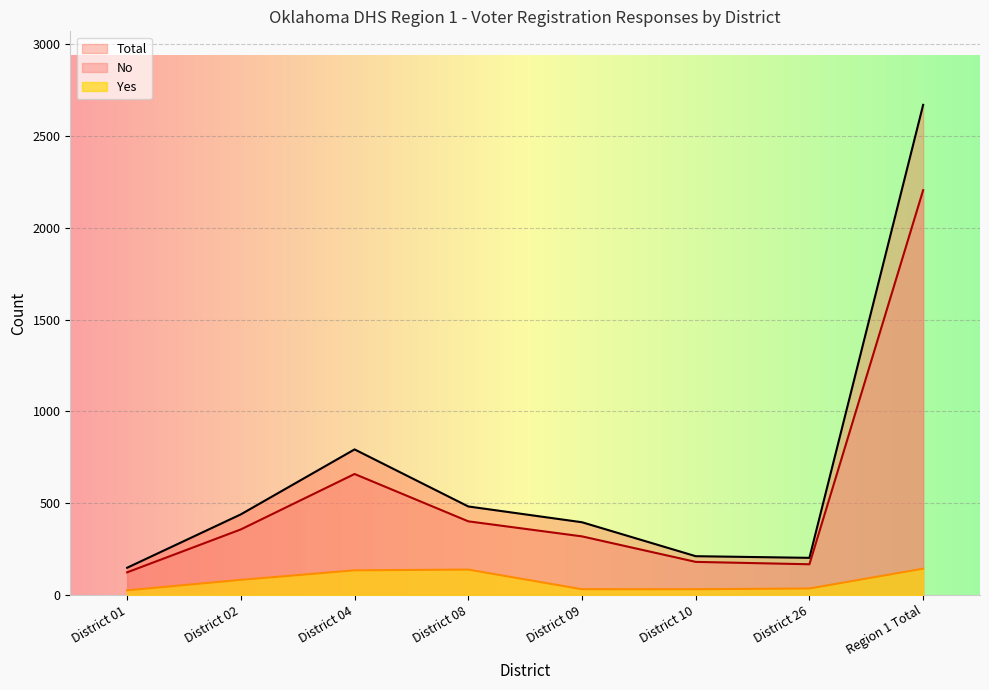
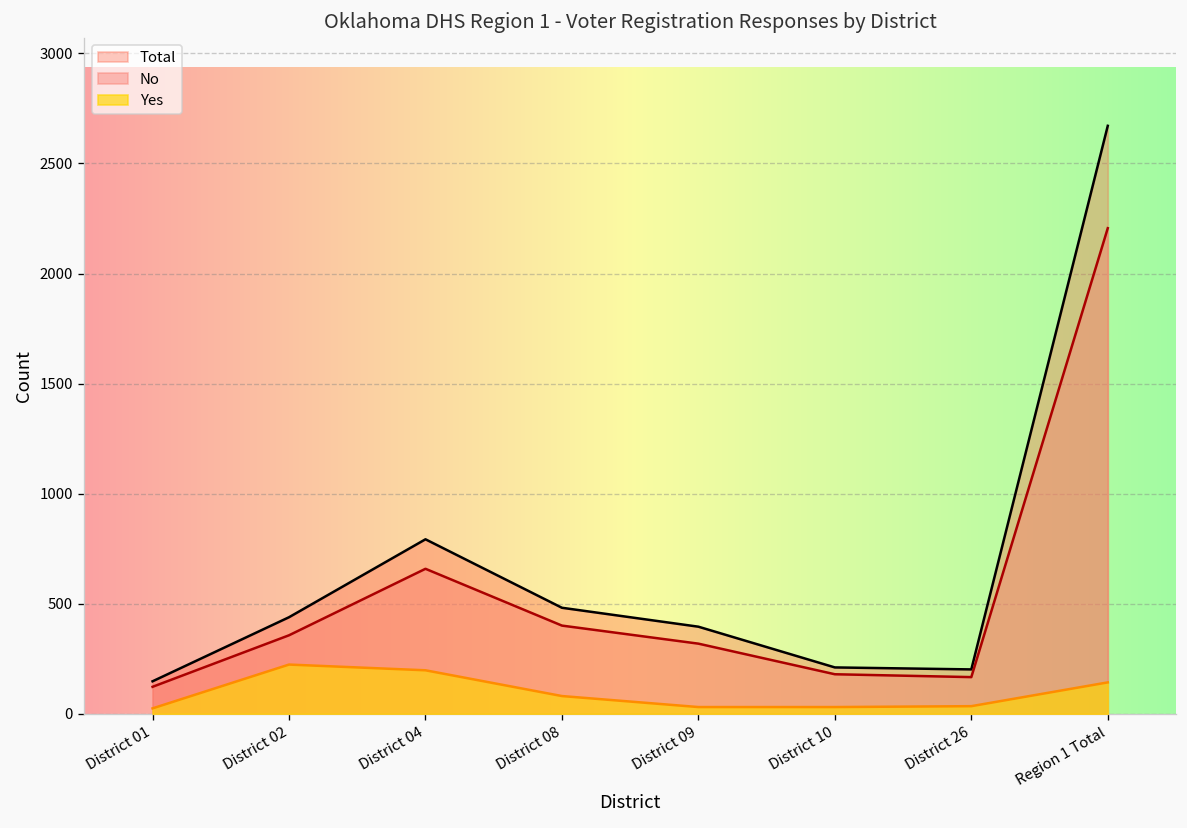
  {
    "Yes": {
      "District 01": 30,
-     "District 02": 80,
-     "District 04": 130,
-     "District 08": 140,
+     "District 02": 220,
+     "District 04": 200,
+     "District 08": 80,
      "District 09": 30,
      "District 10": 30,
      "District 26": 40,
      "Region 1 Total": 140
    }
  }
